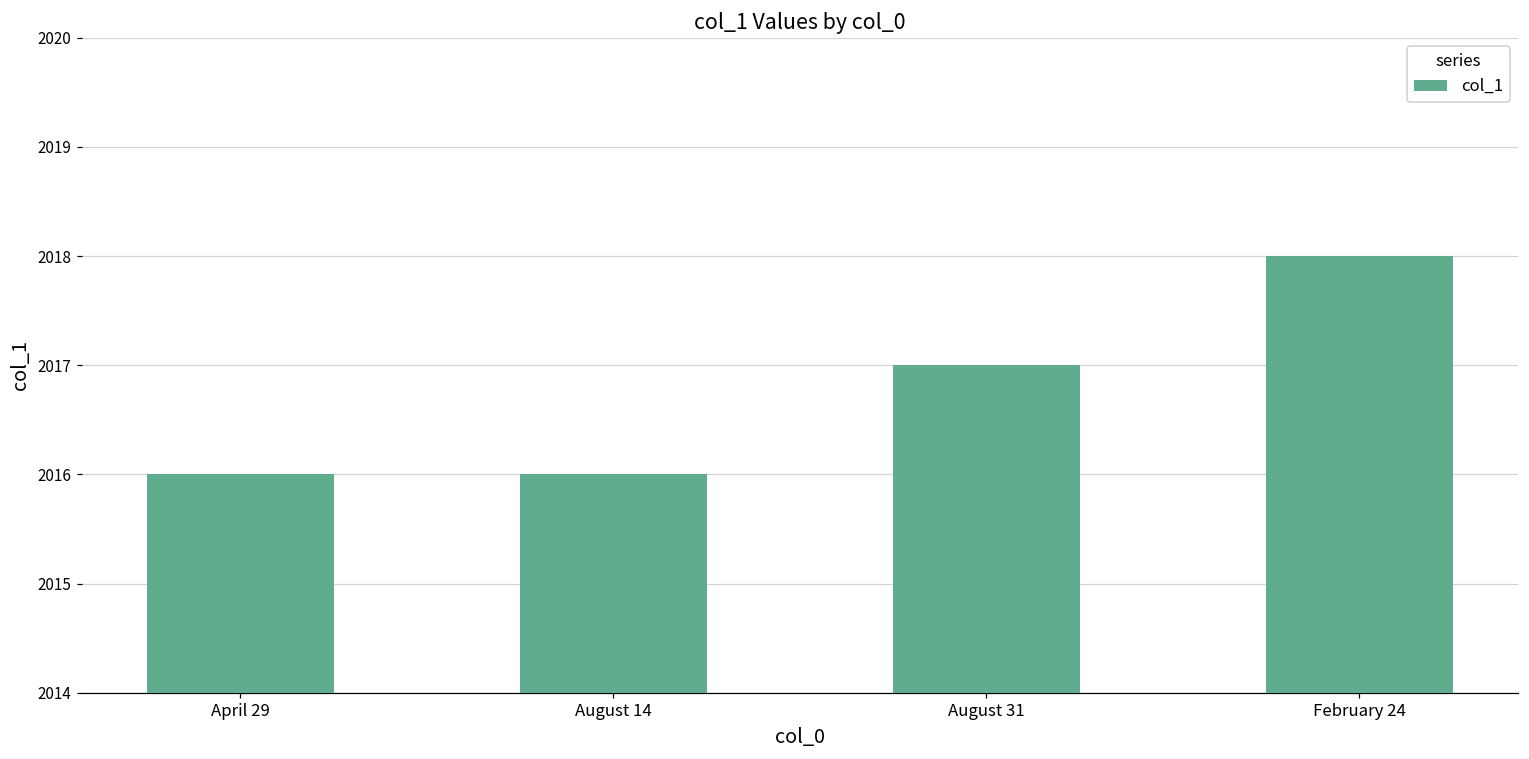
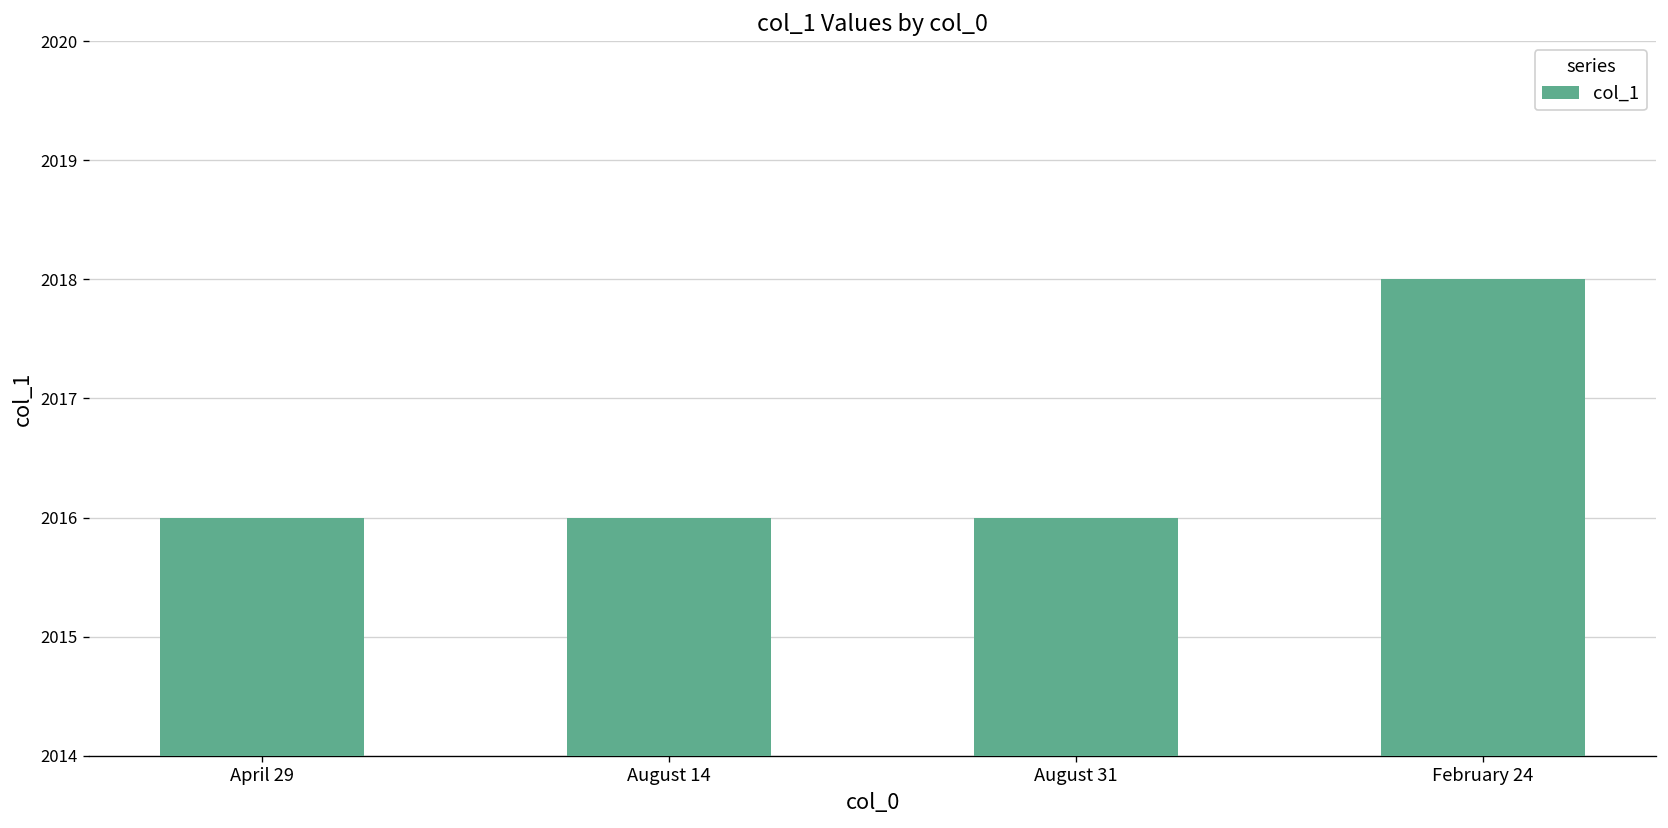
  {
    "April 29": 2016,
    "August 14": 2016,
-   "August 31": 2017,
+   "August 31": 2016,
    "February 24": 2018
  }
